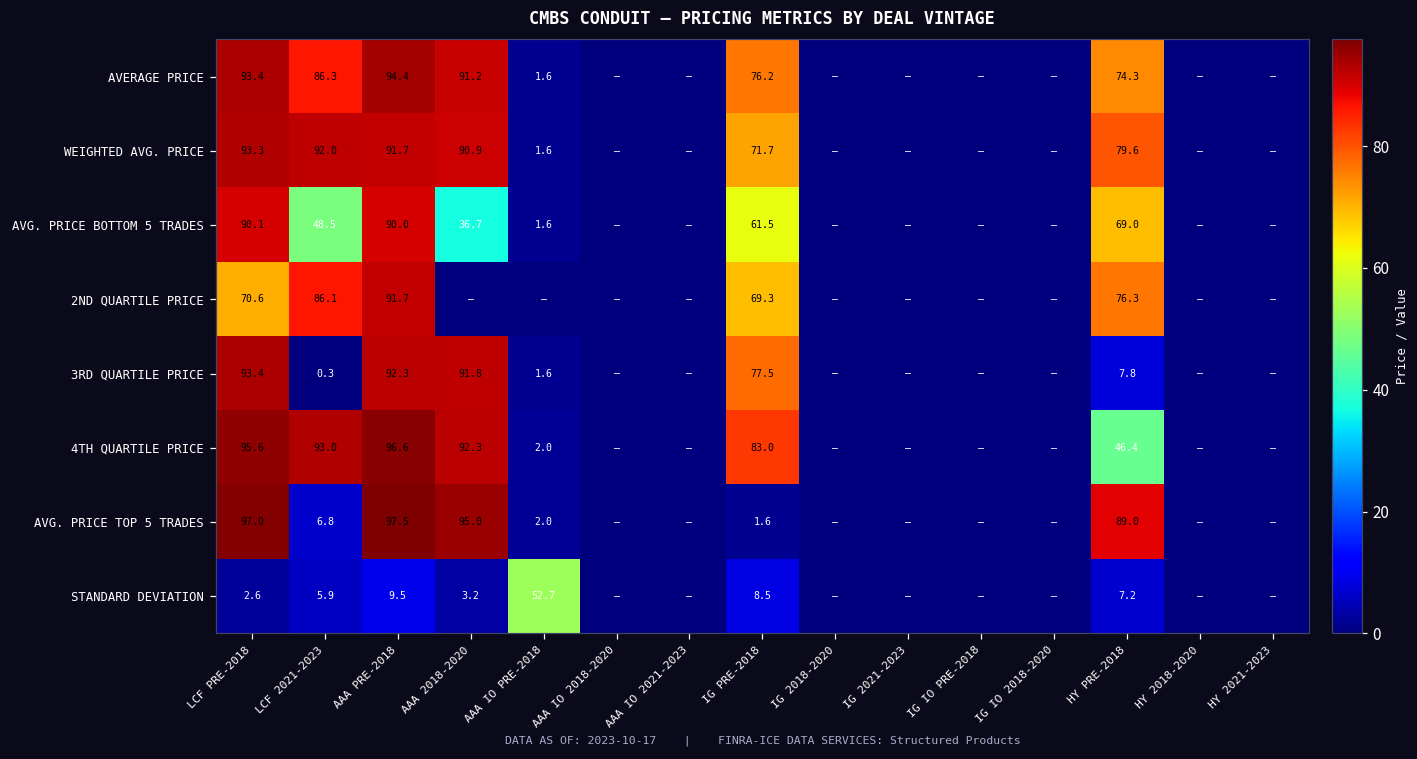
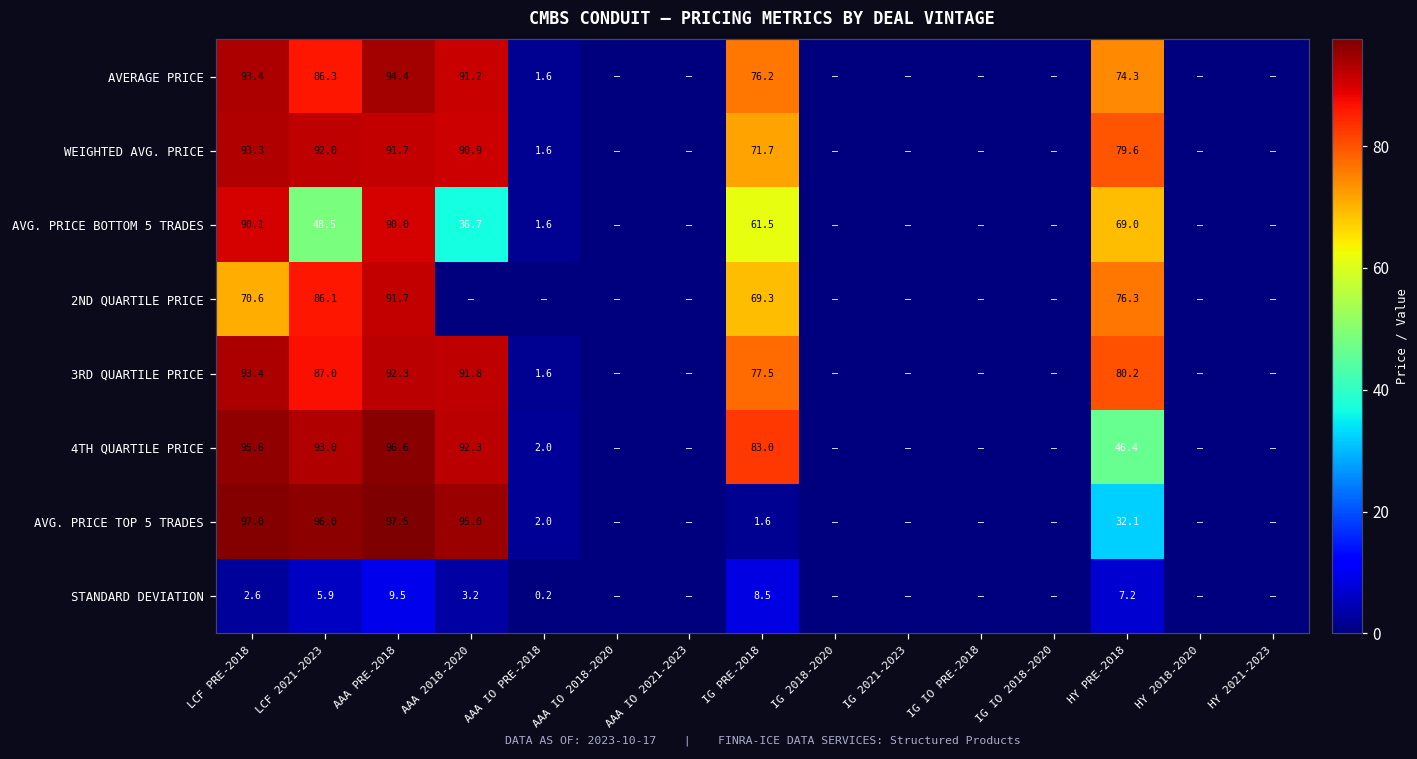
  {
    "AVERAGE PRICE": {
      "LCF PRE-2018": 93.4,
      "LCF 2021-2023": 86.3,
      "AAA PRE-2018": 94.4,
      "AAA 2018-2020": 91.2,
      "AAA IO PRE-2018": 1.6,
      "IG PRE-2018": 76.2,
      "HY PRE-2018": 74.3
    },
    "WEIGHTED AVG. PRICE": {
      "LCF PRE-2018": 93.3,
      "LCF 2021-2023": 92.0,
      "AAA PRE-2018": 91.7,
      "AAA 2018-2020": 90.9,
      "AAA IO PRE-2018": 1.6,
      "IG PRE-2018": 71.7,
      "HY PRE-2018": 79.6
    },
    "AVG. PRICE BOTTOM 5 TRADES": {
      "LCF PRE-2018": 90.1,
      "LCF 2021-2023": 48.5,
      "AAA PRE-2018": 90.0,
      "AAA 2018-2020": 36.7,
      "AAA IO PRE-2018": 1.6,
      "IG PRE-2018": 61.5,
      "HY PRE-2018": 69.0
    },
    "2ND QUARTILE PRICE": {
      "LCF PRE-2018": 70.6,
      "LCF 2021-2023": 86.1,
      "AAA PRE-2018": 91.7,
      "IG PRE-2018": 69.3,
      "HY PRE-2018": 76.3
    },
    "3RD QUARTILE PRICE": {
      "LCF PRE-2018": 93.4,
-     "LCF 2021-2023": 0.3,
+     "LCF 2021-2023": 87.0,
      "AAA PRE-2018": 92.3,
      "AAA 2018-2020": 91.8,
      "AAA IO PRE-2018": 1.6,
      "IG PRE-2018": 77.5,
-     "HY PRE-2018": 7.8
+     "HY PRE-2018": 80.2
    },
    "4TH QUARTILE PRICE": {
      "LCF PRE-2018": 95.6,
      "LCF 2021-2023": 93.0,
      "AAA PRE-2018": 96.6,
      "AAA 2018-2020": 92.3,
      "AAA IO PRE-2018": 2.0,
      "IG PRE-2018": 83.0,
      "HY PRE-2018": 46.4
    },
    "AVG. PRICE TOP 5 TRADES": {
      "LCF PRE-2018": 97.0,
-     "LCF 2021-2023": 6.8,
+     "LCF 2021-2023": 96.0,
      "AAA PRE-2018": 97.5,
      "AAA 2018-2020": 95.0,
      "AAA IO PRE-2018": 2.0,
      "IG PRE-2018": 1.6,
-     "HY PRE-2018": 89.0
+     "HY PRE-2018": 32.1
    },
    "STANDARD DEVIATION": {
      "LCF PRE-2018": 2.6,
      "LCF 2021-2023": 5.9,
      "AAA PRE-2018": 9.5,
      "AAA 2018-2020": 3.2,
-     "AAA IO PRE-2018": 52.7,
+     "AAA IO PRE-2018": 0.2,
      "IG PRE-2018": 8.5,
      "HY PRE-2018": 7.2
    }
  }
